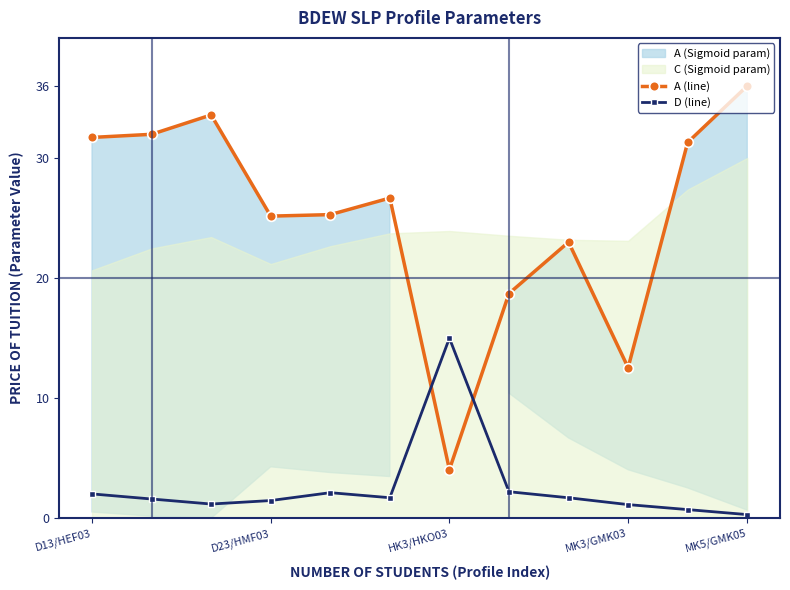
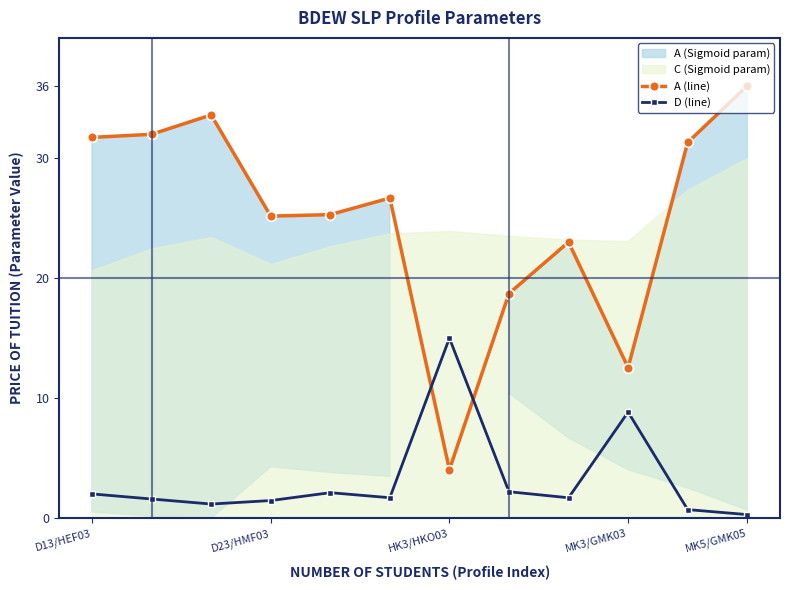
  {
    "A (line)": {
      "D13/HEF03": 31.7,
      "D23/HMF03": 25.2,
      "HK3/HKO03": 4.1,
      "MK3/GMK03": 12.5
    },
    "D (line)": {
      "D13/HEF03": 2.0,
      "D23/HMF03": 1.5,
      "HK3/HKO03": 15.0,
-     "MK3/GMK03": 1.1,
+     "MK3/GMK03": 8.8,
      "MK5/GMK05": 0.3
    },
    "C (Sigmoid param)": {
      "D13/HEF03": 20.6,
      "D23/HMF03": 21.2,
      "HK3/HKO03": 23.9,
      "MK3/GMK03": 23.1,
      "MK5/GMK05": 30.0
    }
  }
